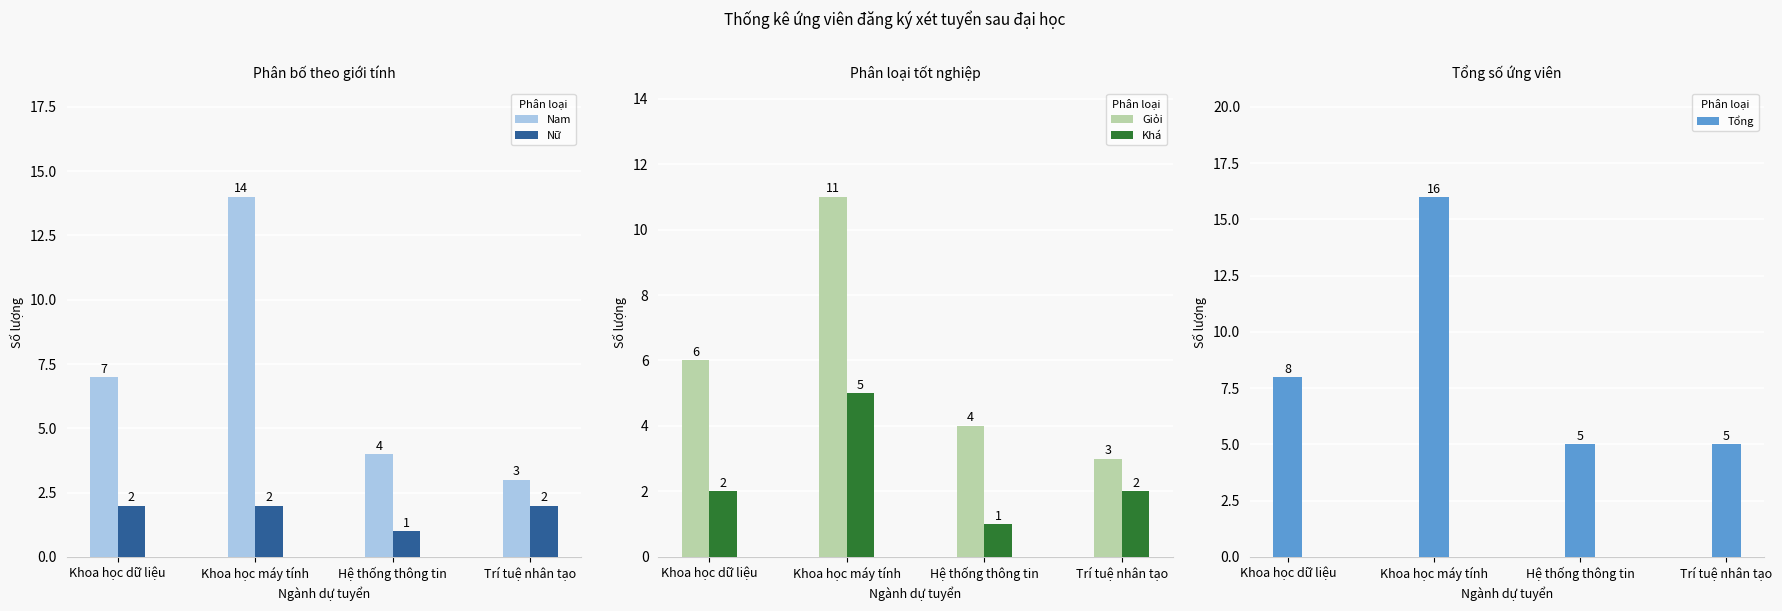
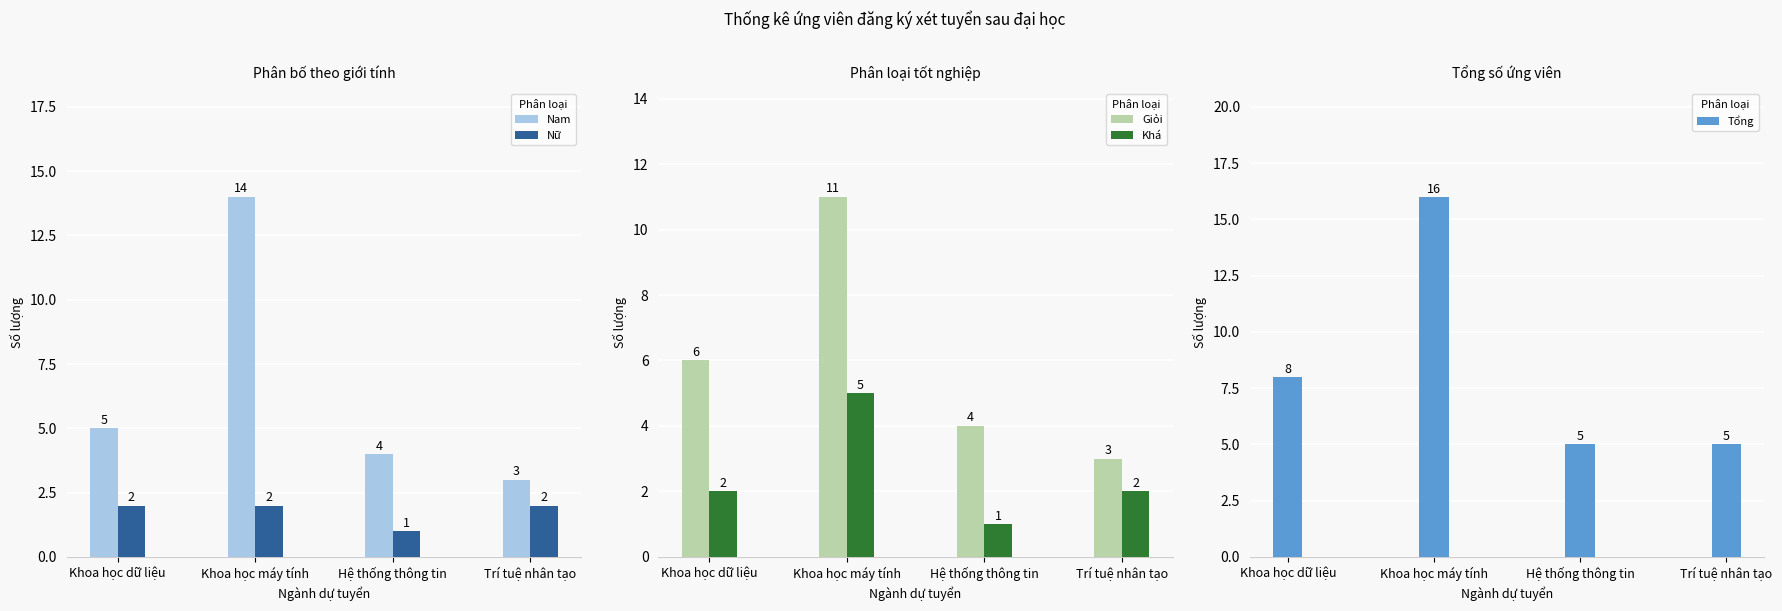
  {
    "Phân bố theo giới tính": {
      "Nam": {
-       "Khoa học dữ liệu": 7,
+       "Khoa học dữ liệu": 5,
        "Khoa học máy tính": 14,
        "Hệ thống thông tin": 4,
        "Trí tuệ nhân tạo": 3
      },
      "Nữ": {
        "Khoa học dữ liệu": 2,
        "Khoa học máy tính": 2,
        "Hệ thống thông tin": 1,
        "Trí tuệ nhân tạo": 2
      }
    },
    "Phân loại tốt nghiệp": {
      "Giỏi": {
        "Khoa học dữ liệu": 6,
        "Khoa học máy tính": 11,
        "Hệ thống thông tin": 4,
        "Trí tuệ nhân tạo": 3
      },
      "Khá": {
        "Khoa học dữ liệu": 2,
        "Khoa học máy tính": 5,
        "Hệ thống thông tin": 1,
        "Trí tuệ nhân tạo": 2
      }
    },
    "Tổng số ứng viên": {
      "Khoa học dữ liệu": 8,
      "Khoa học máy tính": 16,
      "Hệ thống thông tin": 5,
      "Trí tuệ nhân tạo": 5
    }
  }
